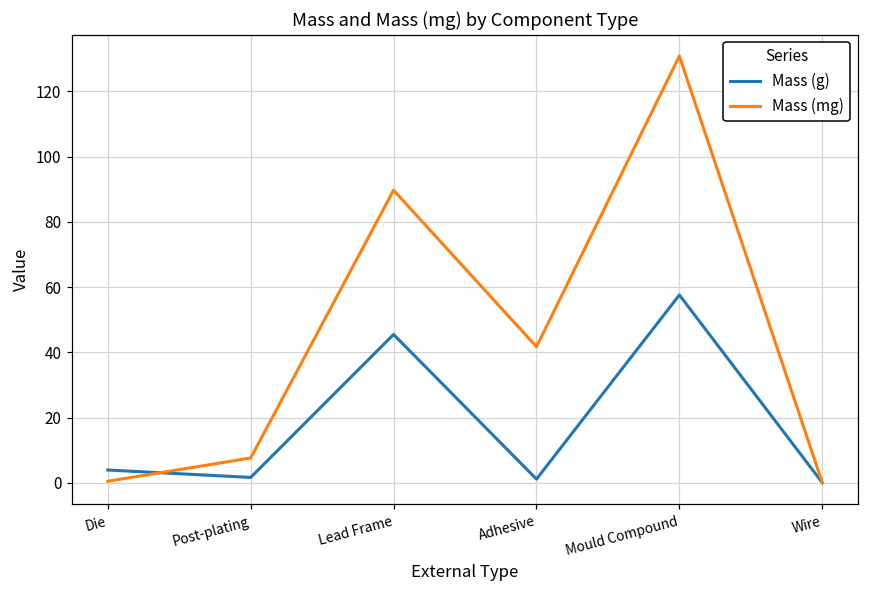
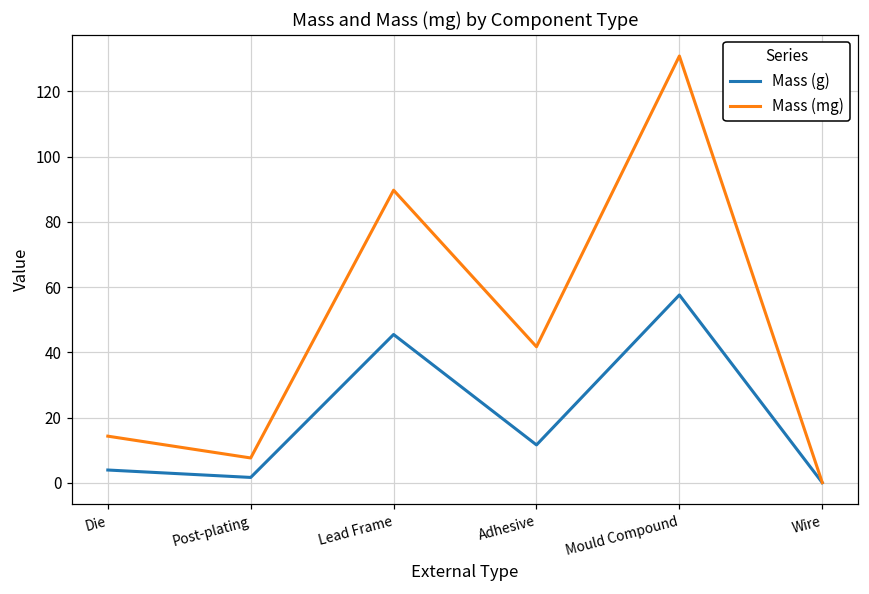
  {
    "Mass (g)": {
      "Die": 4,
      "Post-plating": 2,
      "Lead Frame": 45,
-     "Adhesive": 1,
+     "Adhesive": 12,
      "Mould Compound": 58
    },
    "Mass (mg)": {
-     "Die": 0,
+     "Die": 14,
      "Post-plating": 8,
      "Lead Frame": 90,
      "Adhesive": 42,
      "Mould Compound": 131
    }
  }
